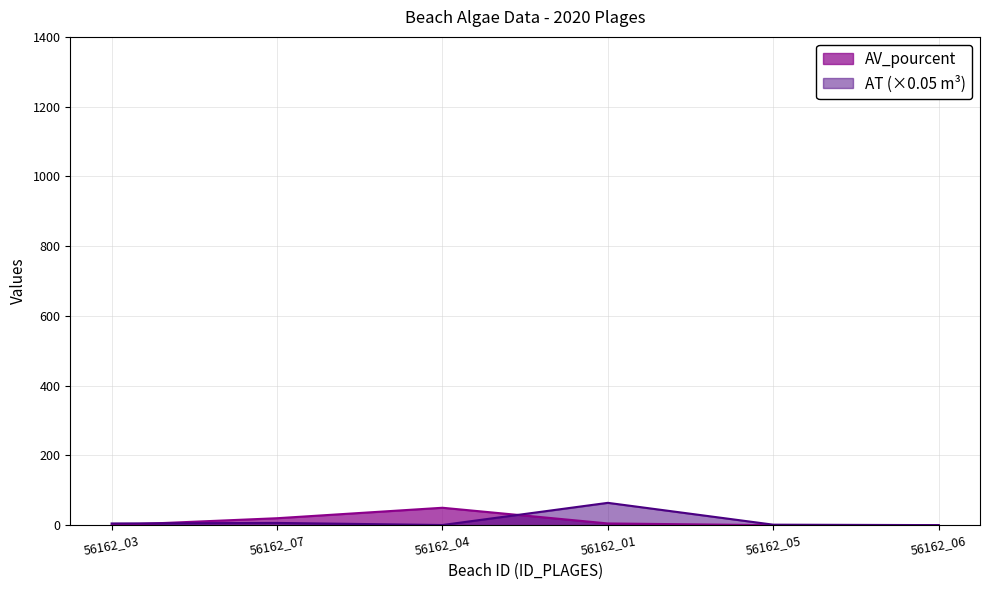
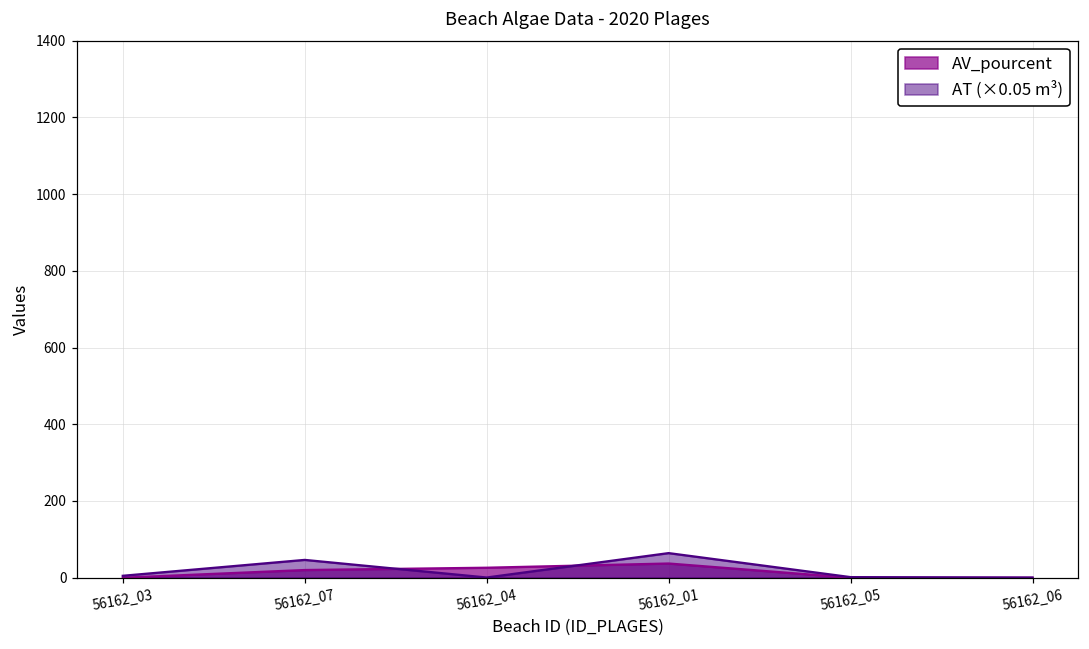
  {
    "AV_pourcent": {
      "56162_07": 20,
-     "56162_04": 50,
-     "56162_01": 10
+     "56162_04": 30,
+     "56162_01": 40
    },
    "AT (×0.05 m³)": {
-     "56162_07": 10,
+     "56162_07": 50,
      "56162_04": 0,
      "56162_01": 60
    }
  }
